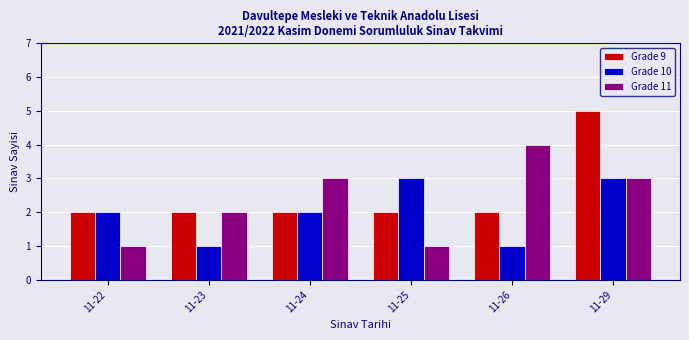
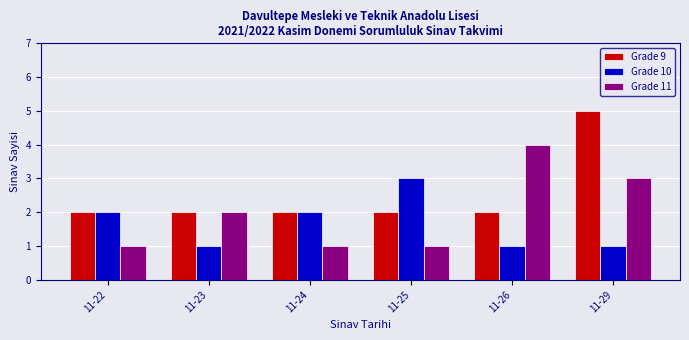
  {
    "Grade 9": {
      "11-22": 2,
      "11-23": 2,
      "11-24": 2,
      "11-25": 2,
      "11-26": 2,
      "11-29": 5
    },
    "Grade 10": {
      "11-22": 2,
      "11-23": 1,
      "11-24": 2,
      "11-25": 3,
      "11-26": 1,
-     "11-29": 3
+     "11-29": 1
    },
    "Grade 11": {
      "11-22": 1,
      "11-23": 2,
-     "11-24": 3,
+     "11-24": 1,
      "11-25": 1,
      "11-26": 4,
      "11-29": 3
    }
  }
